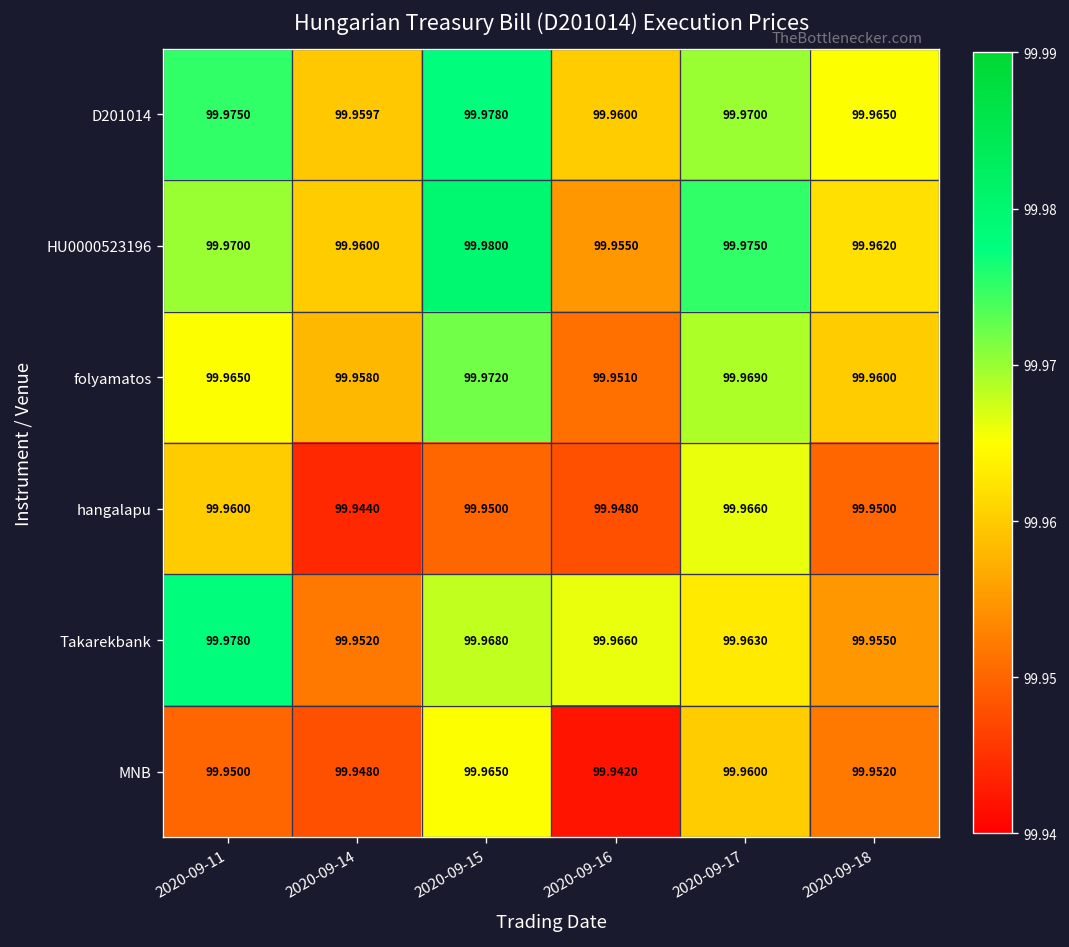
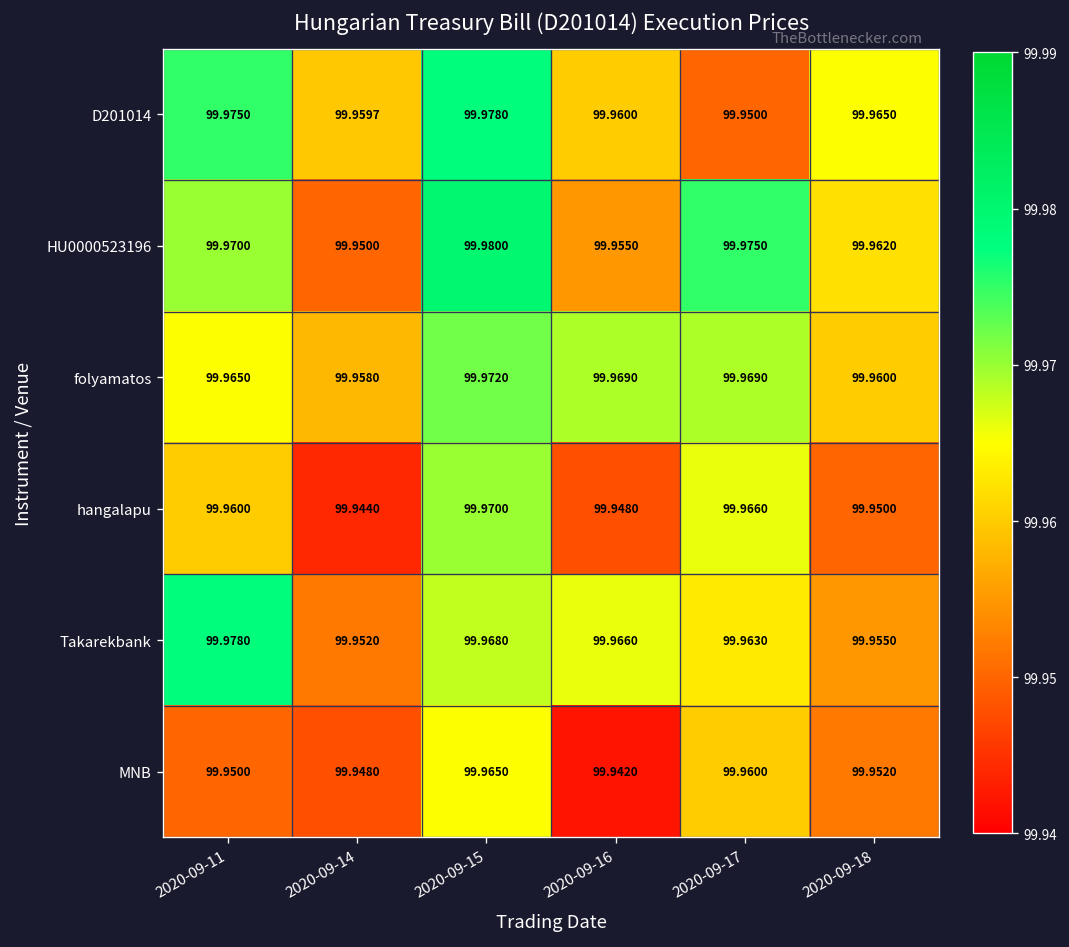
  {
    "D201014": {
      "2020-09-11": 99.9750,
      "2020-09-14": 99.9597,
      "2020-09-15": 99.9780,
      "2020-09-16": 99.9600,
-     "2020-09-17": 99.9700,
+     "2020-09-17": 99.9500,
      "2020-09-18": 99.9650
    },
    "HU0000523196": {
      "2020-09-11": 99.9700,
-     "2020-09-14": 99.9600,
+     "2020-09-14": 99.9500,
      "2020-09-15": 99.9800,
      "2020-09-16": 99.9550,
      "2020-09-17": 99.9750,
      "2020-09-18": 99.9620
    },
    "folyamatos": {
      "2020-09-11": 99.9650,
      "2020-09-14": 99.9580,
      "2020-09-15": 99.9720,
-     "2020-09-16": 99.9510,
+     "2020-09-16": 99.9690,
      "2020-09-17": 99.9690,
      "2020-09-18": 99.9600
    },
    "hangalapu": {
      "2020-09-11": 99.9600,
      "2020-09-14": 99.9440,
-     "2020-09-15": 99.9500,
+     "2020-09-15": 99.9700,
      "2020-09-16": 99.9480,
      "2020-09-17": 99.9660,
      "2020-09-18": 99.9500
    },
    "Takarekbank": {
      "2020-09-11": 99.9780,
      "2020-09-14": 99.9520,
      "2020-09-15": 99.9680,
      "2020-09-16": 99.9660,
      "2020-09-17": 99.9630,
      "2020-09-18": 99.9550
    },
    "MNB": {
      "2020-09-11": 99.9500,
      "2020-09-14": 99.9480,
      "2020-09-15": 99.9650,
      "2020-09-16": 99.9420,
      "2020-09-17": 99.9600,
      "2020-09-18": 99.9520
    }
  }
